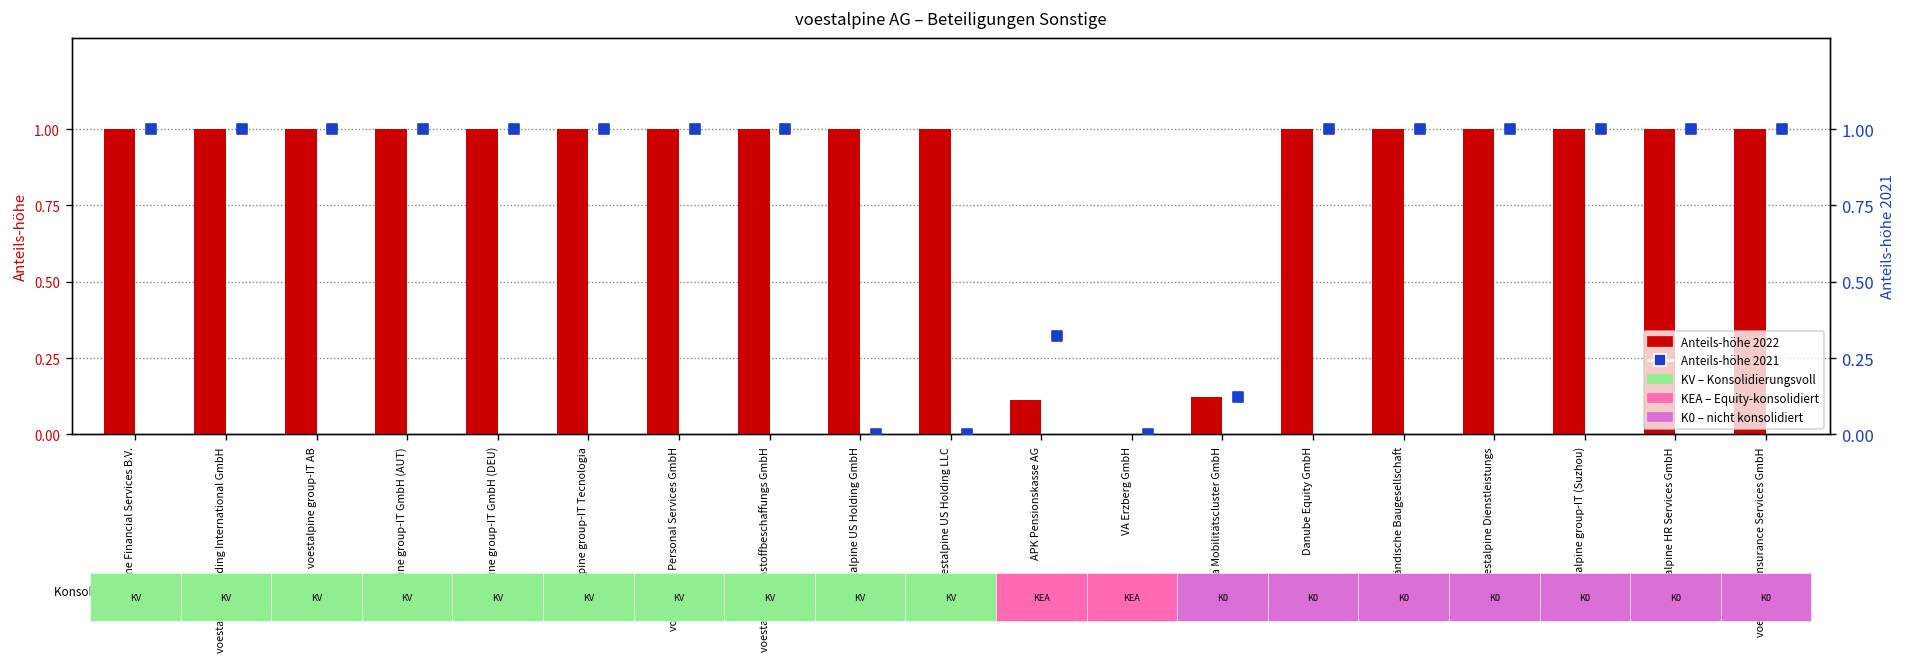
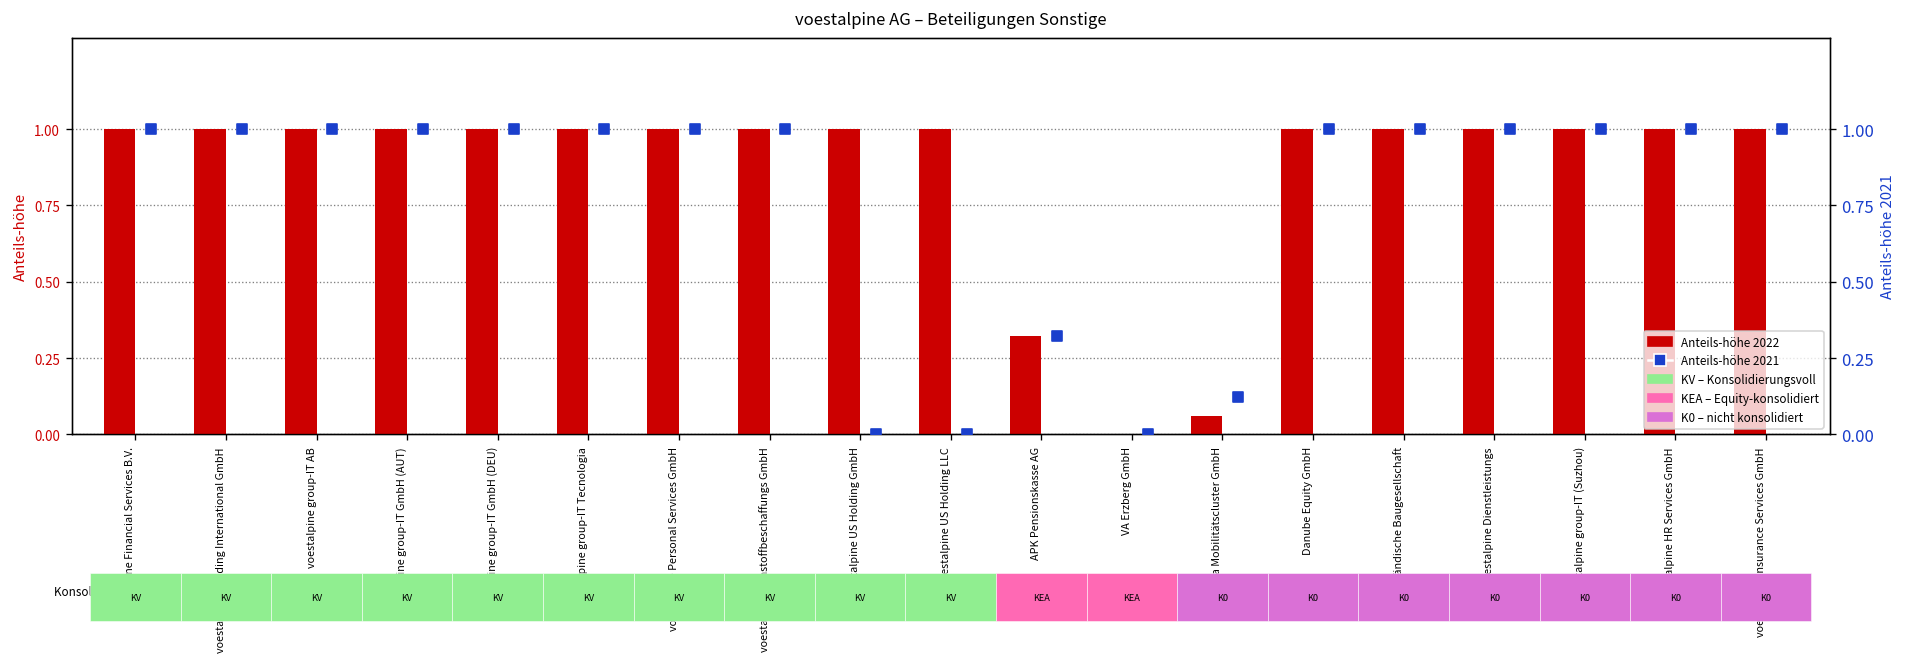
  {
    "Anteils-höhe 2022": {
      "voestalpine Financial Services B.V.": 1.00,
      "voestalpine Funding International GmbH": 1.00,
      "voestalpine group-IT AB": 1.00,
      "voestalpine group-IT GmbH (AUT)": 1.00,
      "voestalpine group-IT GmbH (DEU)": 1.00,
      "voestalpine group-IT Tecnologia": 1.00,
      "voestalpine Personal Services GmbH": 1.00,
      "voestalpine Rohstoffbeschaffungs GmbH": 1.00,
      "voestalpine US Holding GmbH": 1.00,
      "voestalpine US Holding LLC": 1.00,
-     "APK Pensionskasse AG": 0.11,
+     "APK Pensionskasse AG": 0.32,
      "VA Erzberg GmbH": 0.00,
-     "AC styria Mobilitätscluster GmbH": 0.12,
+     "AC styria Mobilitätscluster GmbH": 0.06,
      "Danube Equity GmbH": 1.00,
      "Donauländische Baugesellschaft": 1.00,
      "voestalpine Dienstleistungs": 1.00,
      "voestalpine group-IT (Suzhou)": 1.00,
      "voestalpine HR Services GmbH": 1.00,
      "voestalpine Insurance Services GmbH": 1.00
    }
  }
